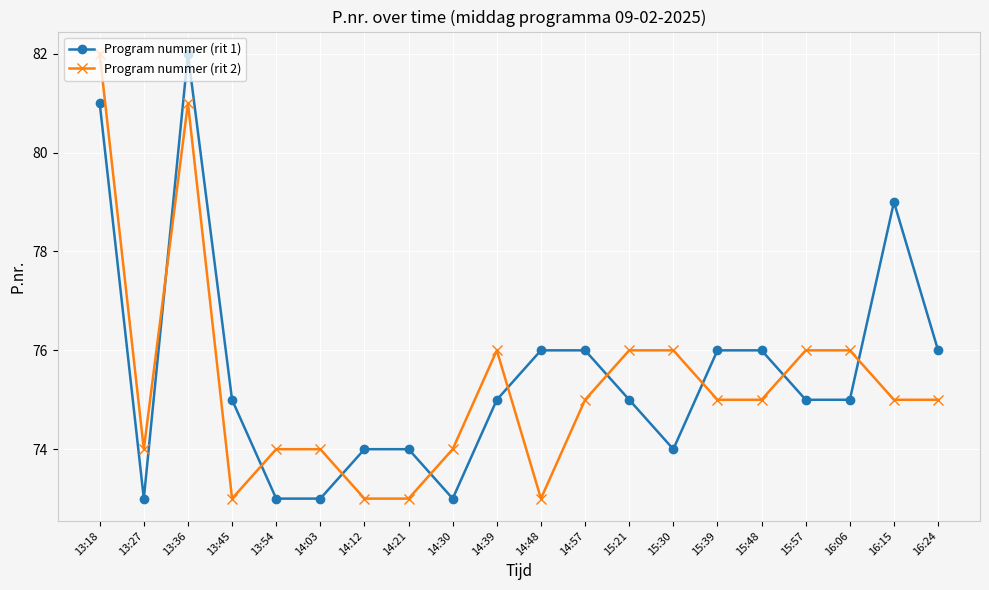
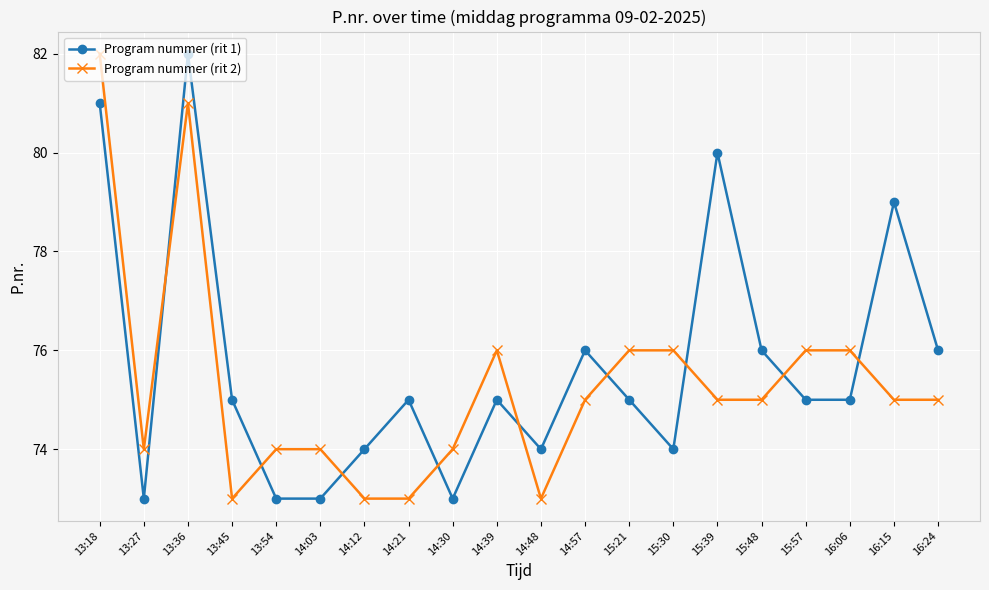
  {
    "Program nummer (rit 1)": {
      "13:18": 81,
      "13:27": 73,
      "13:45": 75,
      "13:54": 73,
      "14:03": 73,
      "14:12": 74,
-     "14:21": 74,
+     "14:21": 75,
      "14:30": 73,
      "14:39": 75,
-     "14:48": 76,
+     "14:48": 74,
      "14:57": 76,
      "15:21": 75,
      "15:30": 74,
-     "15:39": 76,
+     "15:39": 80,
      "15:48": 76,
      "15:57": 75,
      "16:06": 75,
      "16:15": 79,
      "16:24": 76
    },
    "Program nummer (rit 2)": {
      "13:27": 74,
      "13:36": 81,
      "13:45": 73,
      "13:54": 74,
      "14:03": 74,
      "14:12": 73,
      "14:21": 73,
      "14:30": 74,
      "14:39": 76,
      "14:48": 73,
      "14:57": 75,
      "15:21": 76,
      "15:30": 76,
      "15:39": 75,
      "15:48": 75,
      "15:57": 76,
      "16:06": 76,
      "16:15": 75,
      "16:24": 75
    }
  }
